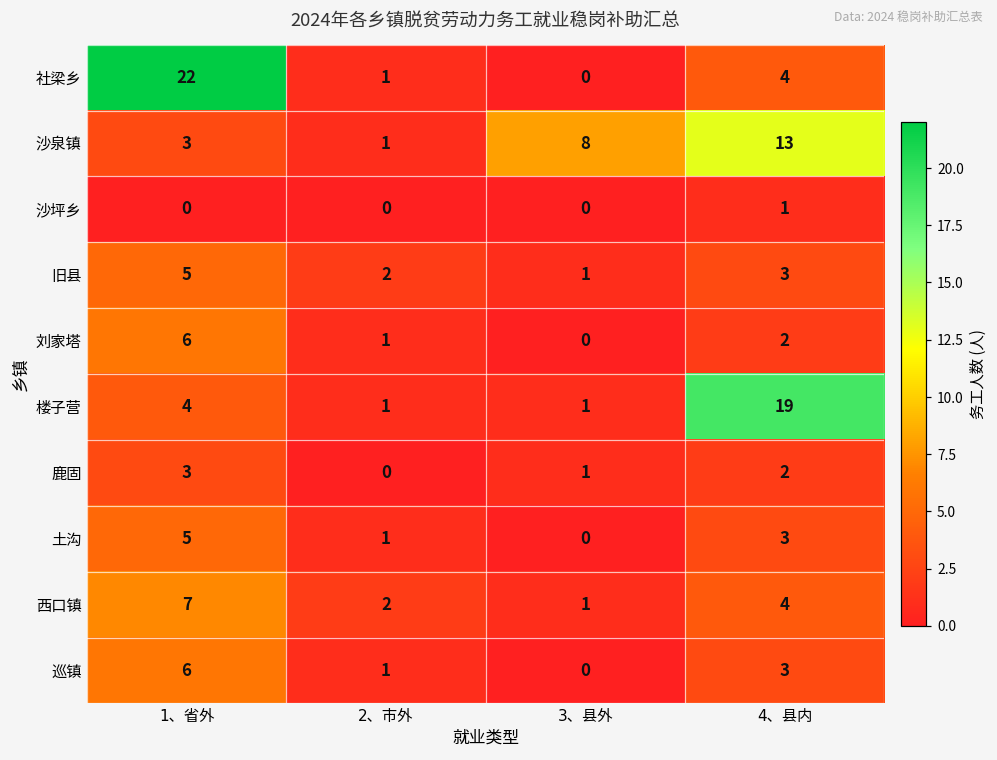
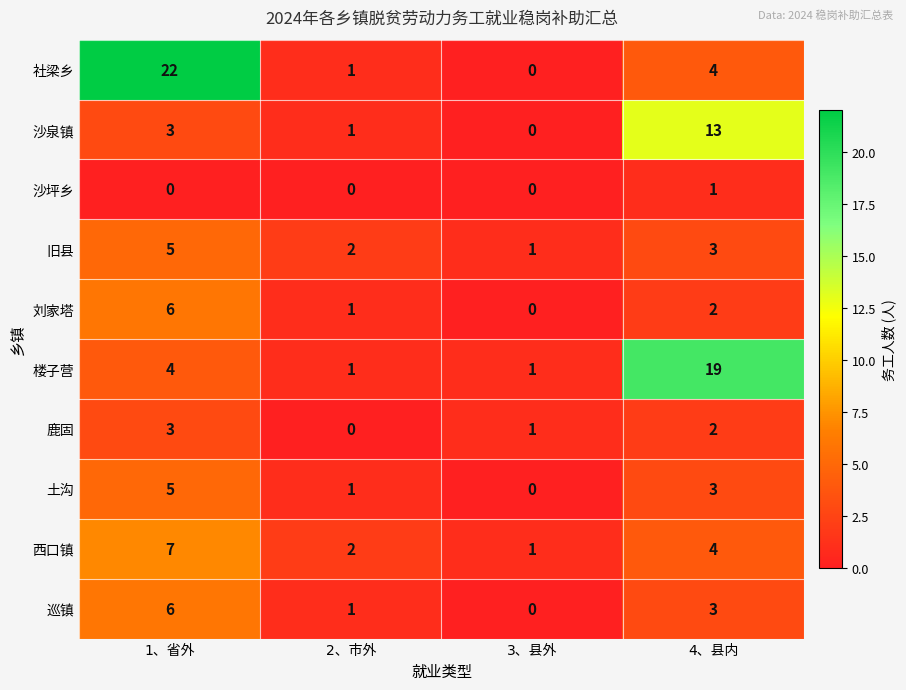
  {
    "社梁乡": {
      "1、省外": 22,
      "2、市外": 1,
      "3、县外": 0,
      "4、县内": 4
    },
    "沙泉镇": {
      "1、省外": 3,
      "2、市外": 1,
-     "3、县外": 8,
+     "3、县外": 0,
      "4、县内": 13
    },
    "沙坪乡": {
      "1、省外": 0,
      "2、市外": 0,
      "3、县外": 0,
      "4、县内": 1
    },
    "旧县": {
      "1、省外": 5,
      "2、市外": 2,
      "3、县外": 1,
      "4、县内": 3
    },
    "刘家塔": {
      "1、省外": 6,
      "2、市外": 1,
      "3、县外": 0,
      "4、县内": 2
    },
    "楼子营": {
      "1、省外": 4,
      "2、市外": 1,
      "3、县外": 1,
      "4、县内": 19
    },
    "鹿固": {
      "1、省外": 3,
      "2、市外": 0,
      "3、县外": 1,
      "4、县内": 2
    },
    "土沟": {
      "1、省外": 5,
      "2、市外": 1,
      "3、县外": 0,
      "4、县内": 3
    },
    "西口镇": {
      "1、省外": 7,
      "2、市外": 2,
      "3、县外": 1,
      "4、县内": 4
    },
    "巡镇": {
      "1、省外": 6,
      "2、市外": 1,
      "3、县外": 0,
      "4、县内": 3
    }
  }
